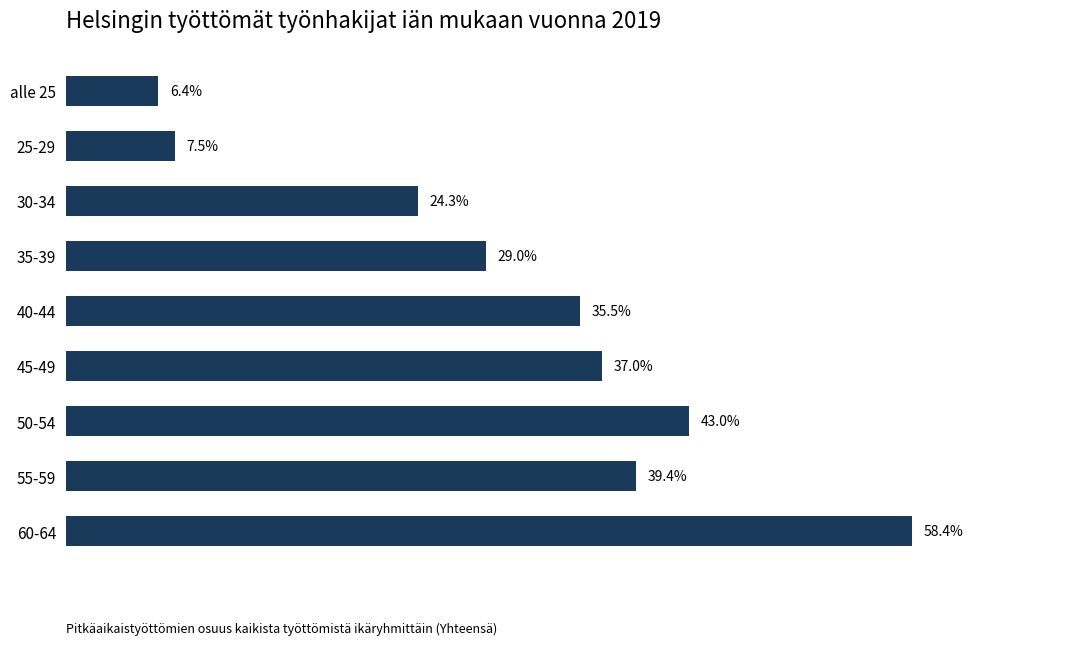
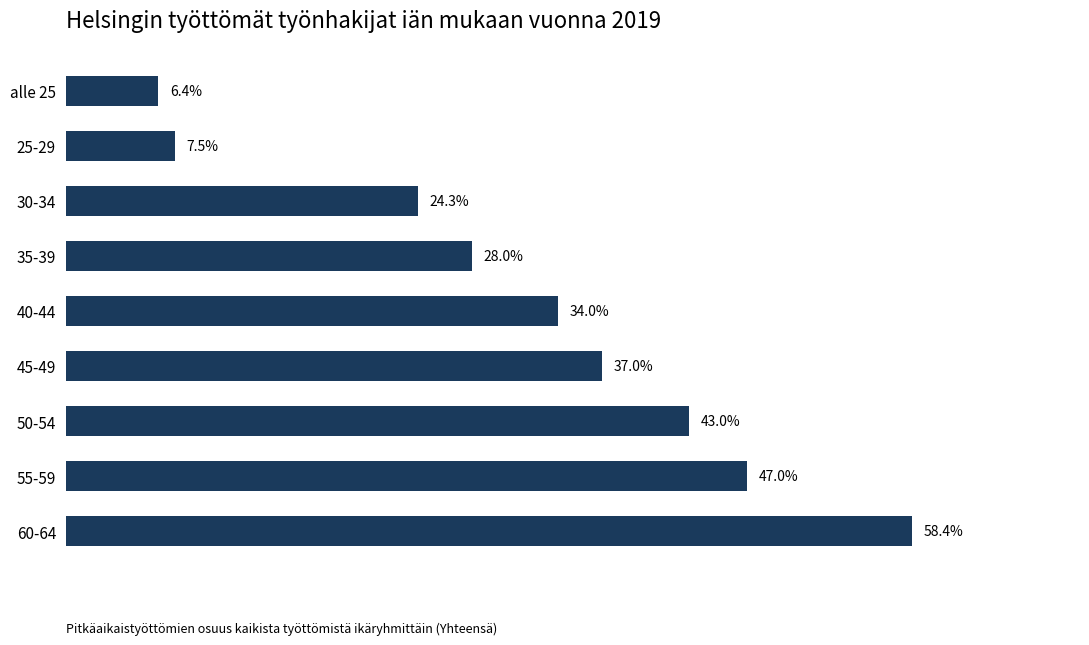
  {
    "alle 25": "6.4%",
    "25-29": "7.5%",
    "30-34": "24.3%",
-   "35-39": "29.0%",
-   "40-44": "35.5%",
+   "35-39": "28.0%",
+   "40-44": "34.0%",
    "45-49": "37.0%",
    "50-54": "43.0%",
-   "55-59": "39.4%",
+   "55-59": "47.0%",
    "60-64": "58.4%"
  }
